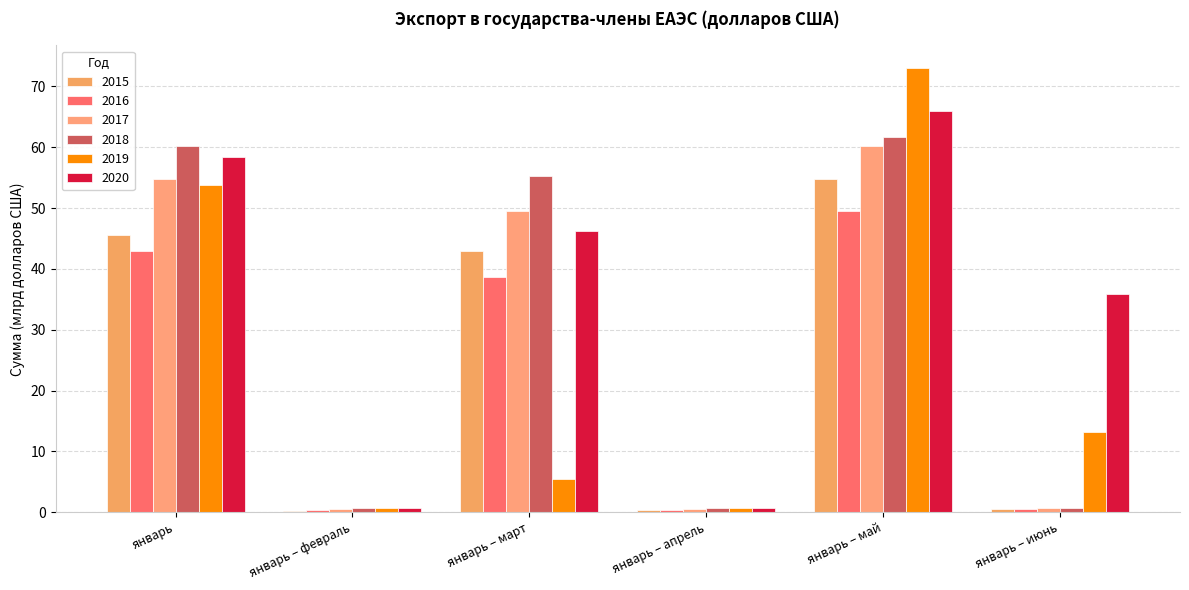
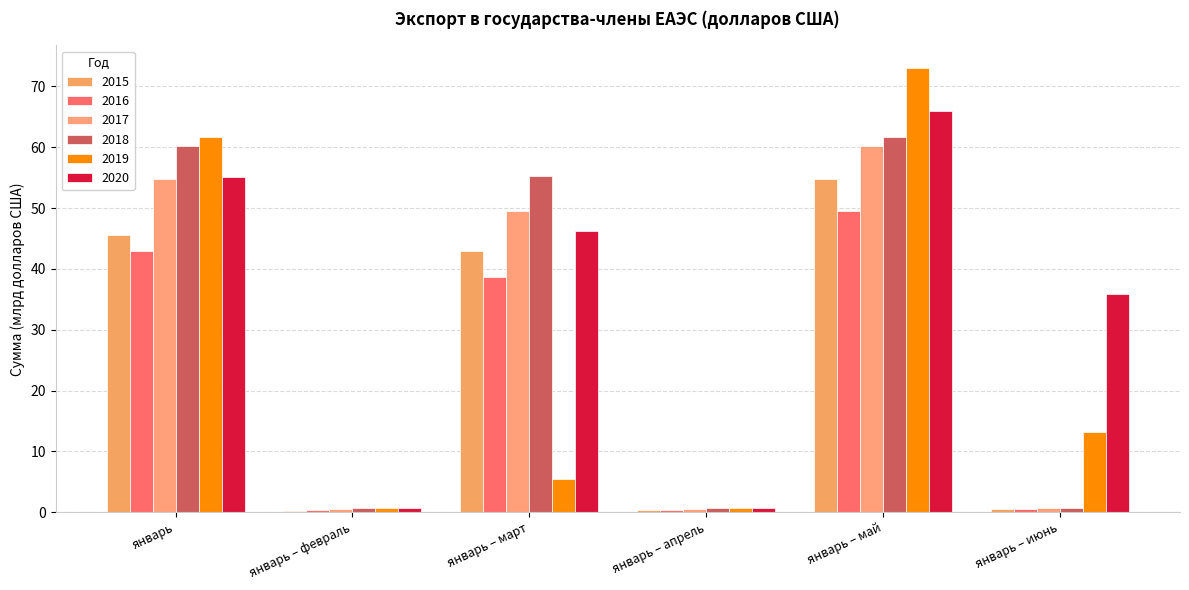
  {
    "2019": {
-     "январь": 54,
+     "январь": 62,
      "январь – февраль": 1,
      "январь – март": 5,
      "январь – апрель": 1,
      "январь – май": 73,
      "январь – июнь": 13
    },
    "2020": {
-     "январь": 58,
+     "январь": 55,
      "январь – февраль": 1,
      "январь – март": 46,
      "январь – апрель": 1,
      "январь – май": 66,
      "январь – июнь": 36
    }
  }
